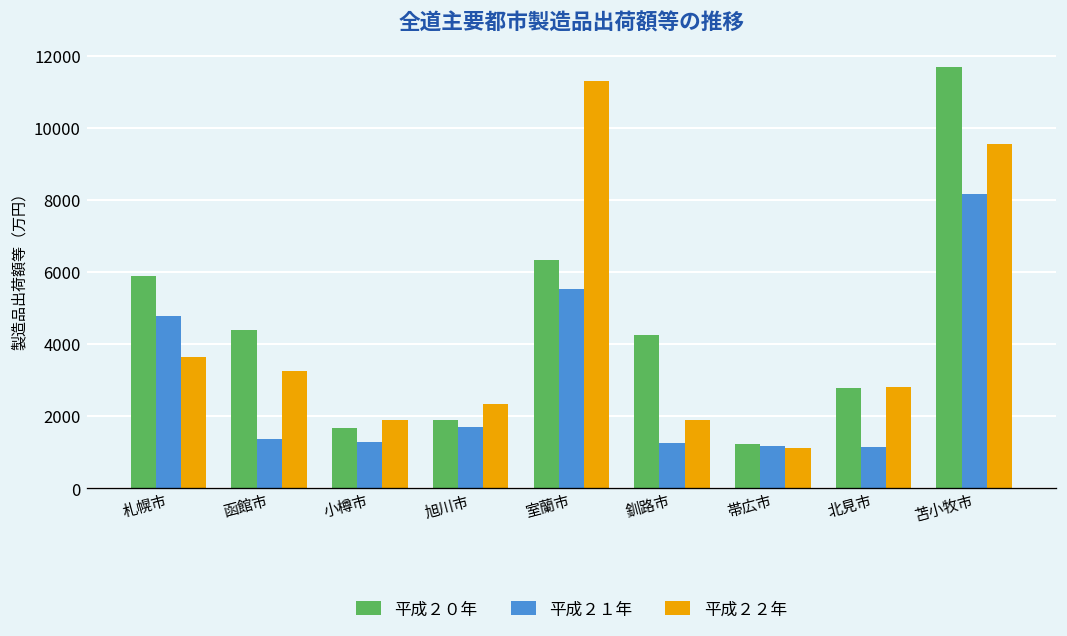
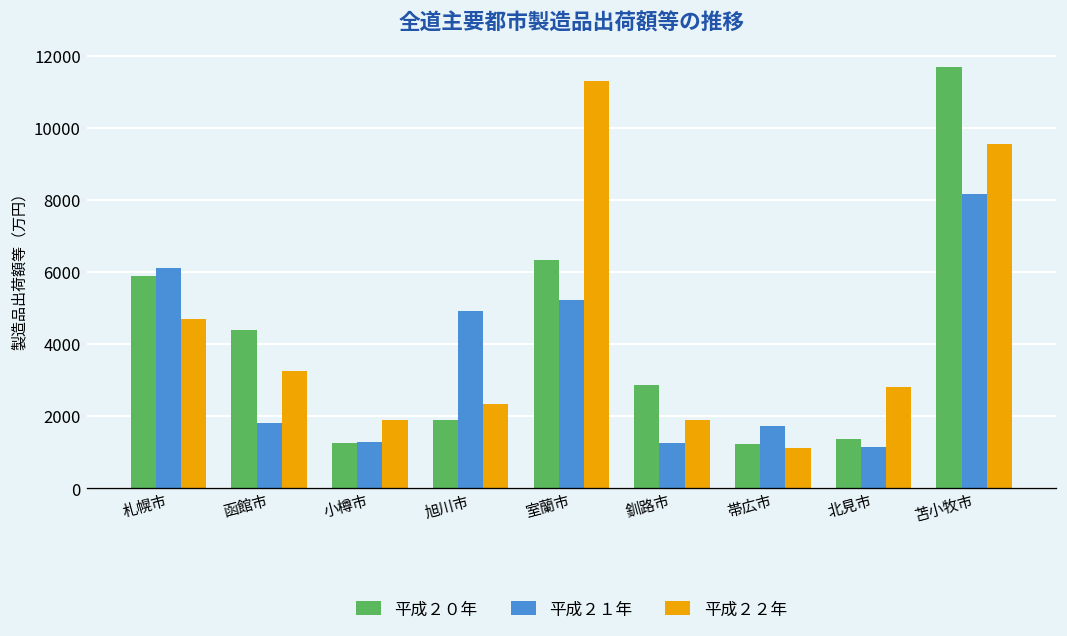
  {
    "平成２０年": {
      "札幌市": 5900,
      "函館市": 4400,
-     "小樽市": 1700,
+     "小樽市": 1300,
      "旭川市": 1900,
      "室蘭市": 6300,
-     "釧路市": 4300,
+     "釧路市": 2900,
      "帯広市": 1200,
-     "北見市": 2800,
+     "北見市": 1400,
      "苫小牧市": 11700
    },
    "平成２１年": {
-     "札幌市": 4800,
-     "函館市": 1400,
+     "札幌市": 6100,
+     "函館市": 1800,
      "小樽市": 1300,
-     "旭川市": 1700,
-     "室蘭市": 5500,
+     "旭川市": 4900,
+     "室蘭市": 5200,
      "釧路市": 1200,
-     "帯広市": 1200,
+     "帯広市": 1700,
      "北見市": 1100,
      "苫小牧市": 8200
    },
    "平成２２年": {
-     "札幌市": 3700,
+     "札幌市": 4700,
      "函館市": 3300,
      "小樽市": 1900,
      "旭川市": 2400,
      "室蘭市": 11300,
      "釧路市": 1900,
      "帯広市": 1100,
      "北見市": 2800,
      "苫小牧市": 9500
    }
  }
